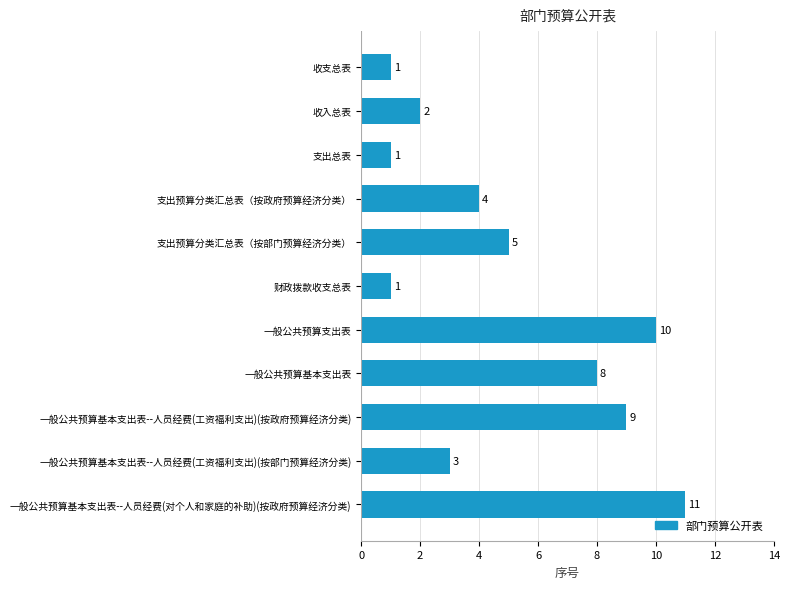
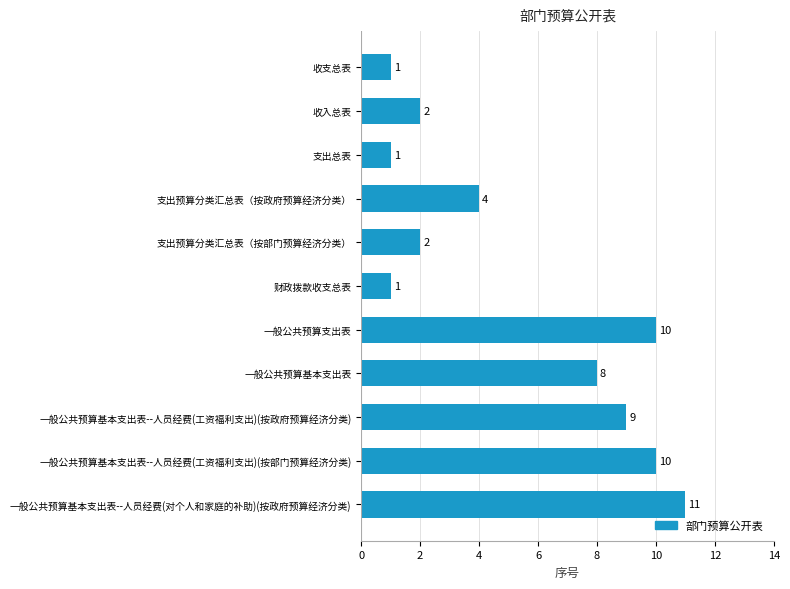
  {
    "收支总表": 1,
    "收入总表": 2,
    "支出总表": 1,
    "支出预算分类汇总表（按政府预算经济分类）": 4,
-   "支出预算分类汇总表（按部门预算经济分类）": 5,
+   "支出预算分类汇总表（按部门预算经济分类）": 2,
    "财政拨款收支总表": 1,
    "一般公共预算支出表": 10,
    "一般公共预算基本支出表": 8,
    "一般公共预算基本支出表--人员经费(工资福利支出)(按政府预算经济分类)": 9,
-   "一般公共预算基本支出表--人员经费(工资福利支出)(按部门预算经济分类)": 3,
+   "一般公共预算基本支出表--人员经费(工资福利支出)(按部门预算经济分类)": 10,
    "一般公共预算基本支出表--人员经费(对个人和家庭的补助)(按政府预算经济分类)": 11
  }
